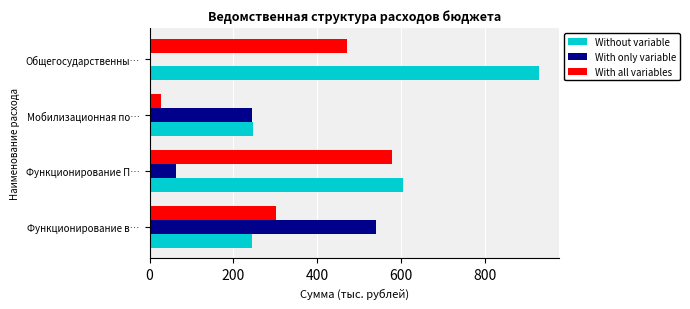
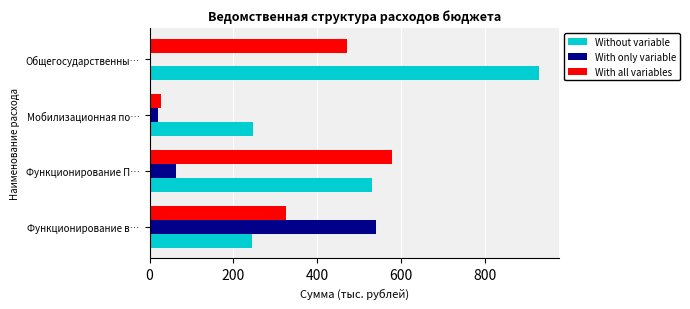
  {
    "Without variable": {
      "Общегосударственны…": 930,
      "Мобилизационная по…": 250,
-     "Функционирование П…": 610,
+     "Функционирование П…": 530,
      "Функционирование в…": 240
    },
    "With only variable": {
-     "Мобилизационная по…": 240,
+     "Мобилизационная по…": 20,
      "Функционирование П…": 60,
      "Функционирование в…": 540
    },
    "With all variables": {
      "Общегосударственны…": 470,
      "Мобилизационная по…": 30,
      "Функционирование П…": 580,
-     "Функционирование в…": 300
+     "Функционирование в…": 330
    }
  }
